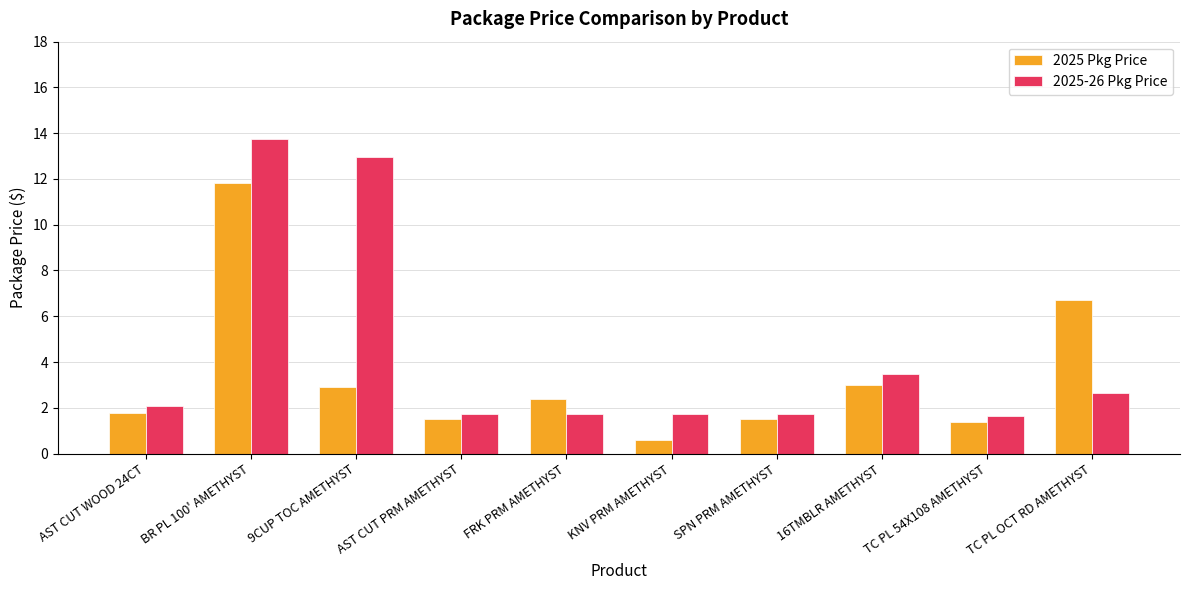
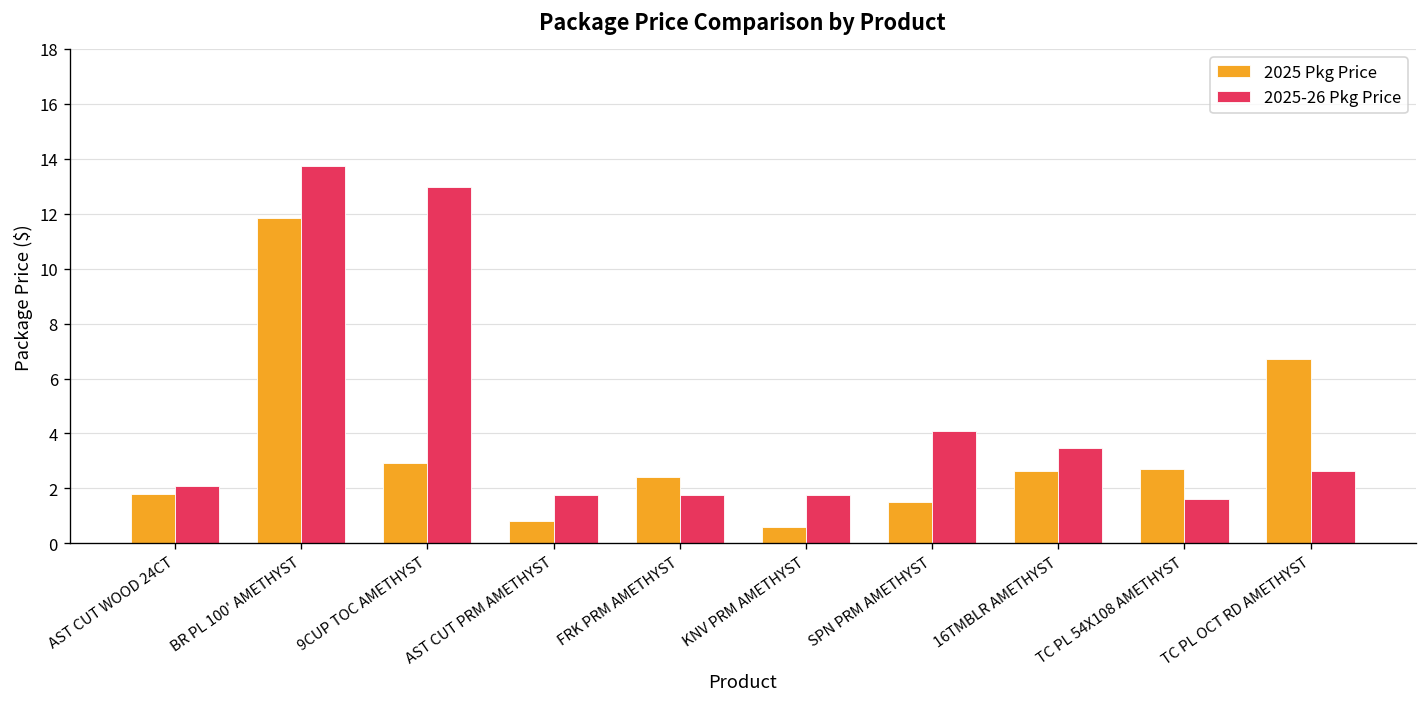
  {
    "2025 Pkg Price": {
      "AST CUT WOOD 24CT": 1.8,
      "BR PL 100' AMETHYST": 11.8,
      "9CUP TOC AMETHYST": 2.9,
-     "AST CUT PRM AMETHYST": 1.5,
+     "AST CUT PRM AMETHYST": 0.8,
      "FRK PRM AMETHYST": 2.4,
      "KNV PRM AMETHYST": 0.6,
      "SPN PRM AMETHYST": 1.5,
-     "16TMBLR AMETHYST": 3.0,
-     "TC PL 54X108 AMETHYST": 1.4,
+     "16TMBLR AMETHYST": 2.6,
+     "TC PL 54X108 AMETHYST": 2.7,
      "TC PL OCT RD AMETHYST": 6.7
    },
    "2025-26 Pkg Price": {
      "AST CUT WOOD 24CT": 2.1,
      "BR PL 100' AMETHYST": 13.7,
      "9CUP TOC AMETHYST": 13.0,
      "AST CUT PRM AMETHYST": 1.7,
      "FRK PRM AMETHYST": 1.7,
      "KNV PRM AMETHYST": 1.7,
-     "SPN PRM AMETHYST": 1.7,
+     "SPN PRM AMETHYST": 4.1,
      "16TMBLR AMETHYST": 3.5,
      "TC PL 54X108 AMETHYST": 1.6,
      "TC PL OCT RD AMETHYST": 2.6
    }
  }
